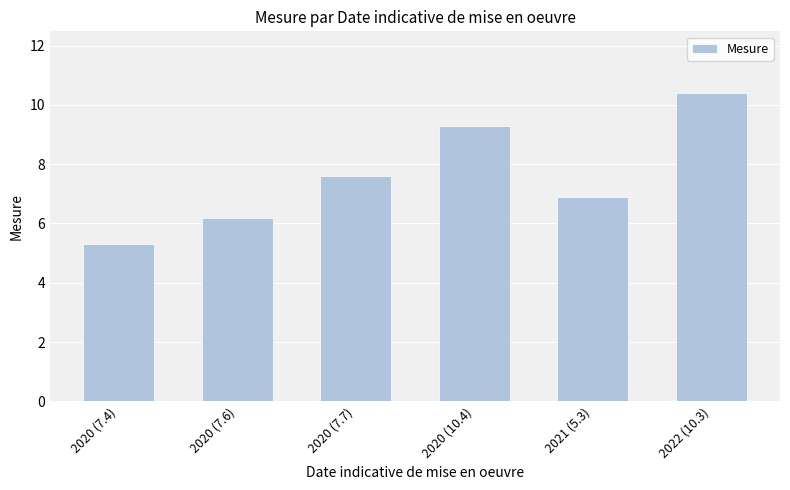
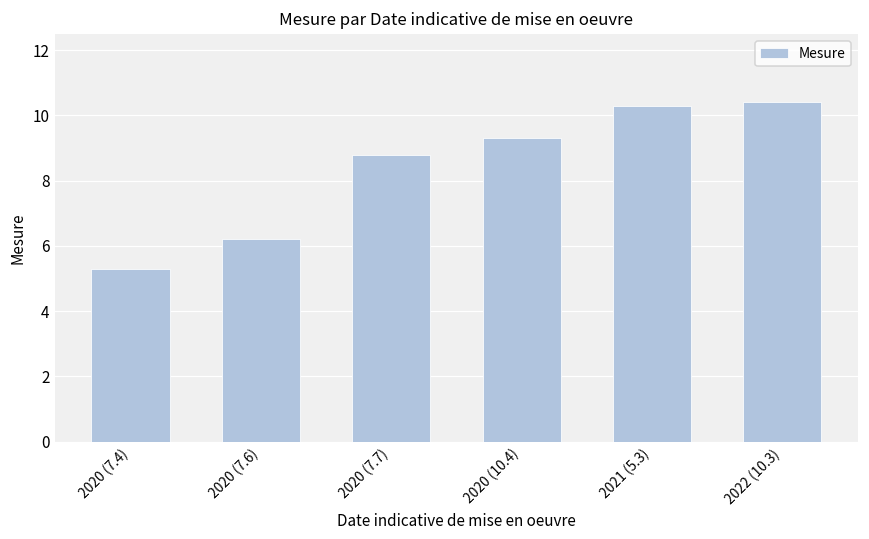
  {
    "2020 (7.4)": 5.3,
    "2020 (7.6)": 6.2,
-   "2020 (7.7)": 7.6,
+   "2020 (7.7)": 8.8,
    "2020 (10.4)": 9.3,
-   "2021 (5.3)": 6.9,
+   "2021 (5.3)": 10.3,
    "2022 (10.3)": 10.4
  }
